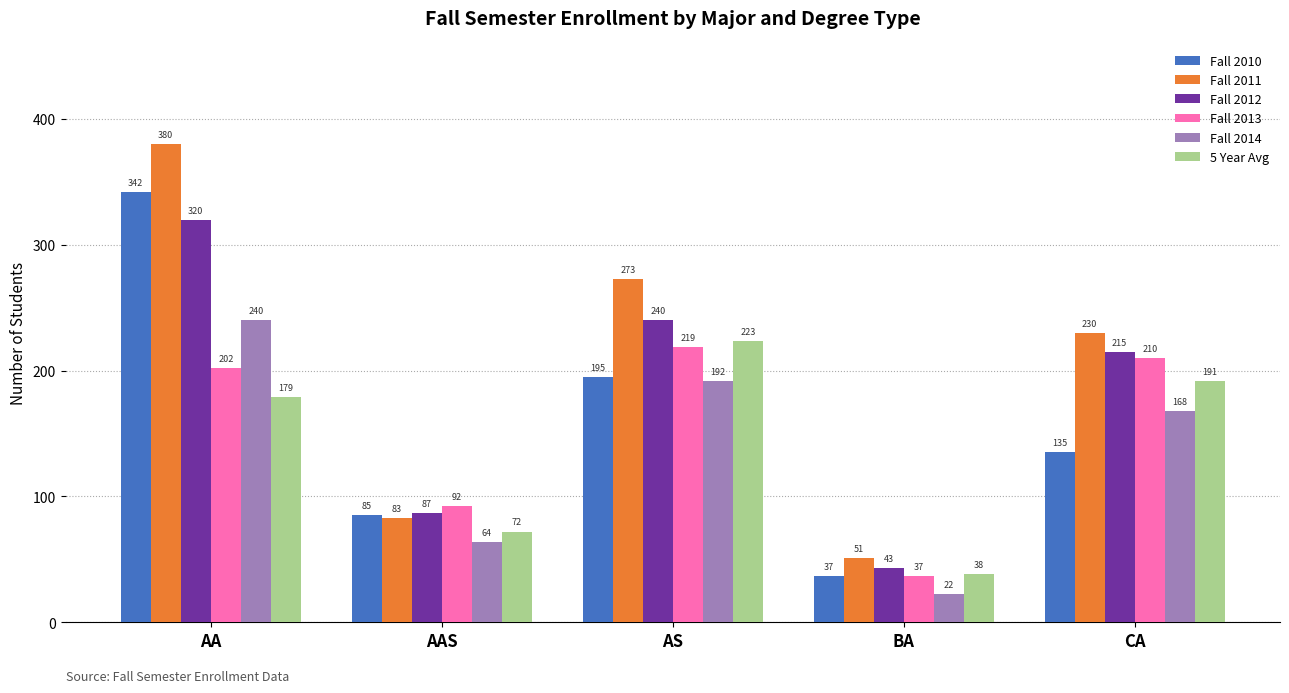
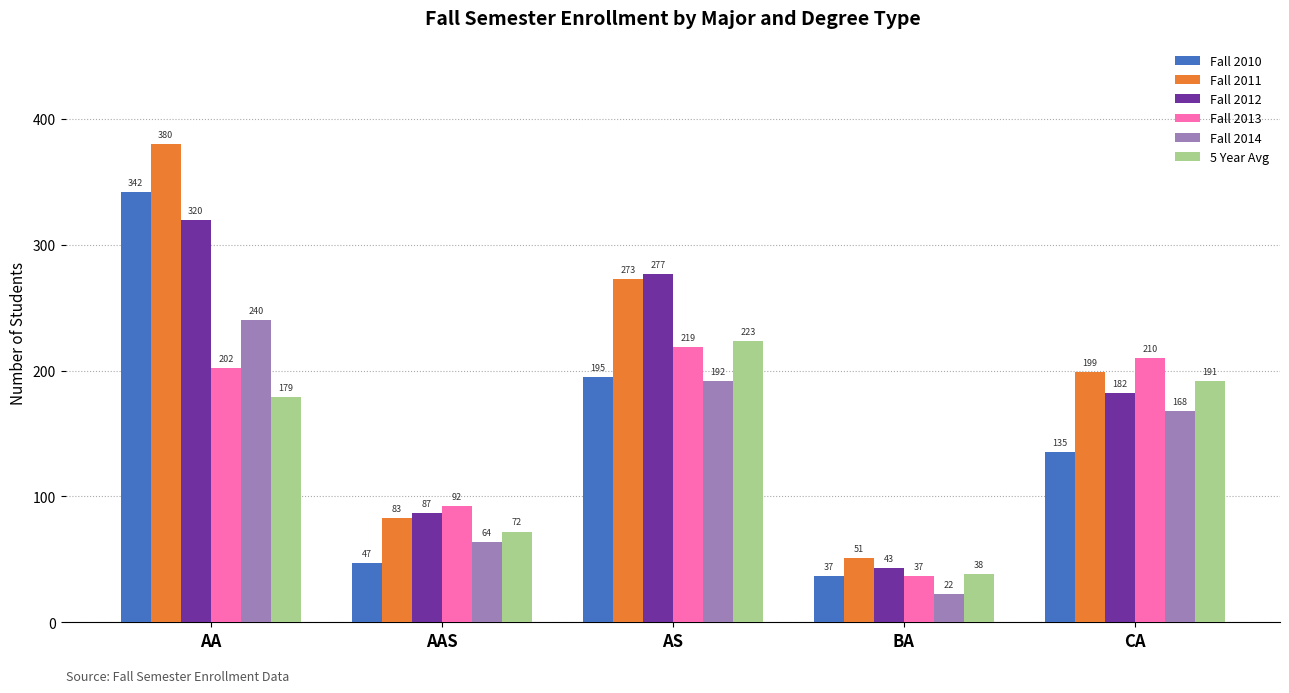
  {
    "Fall 2010": {
      "AA": 342,
-     "AAS": 85,
+     "AAS": 47,
      "AS": 195,
      "BA": 37,
      "CA": 135
    },
    "Fall 2011": {
      "AA": 380,
      "AAS": 83,
      "AS": 273,
      "BA": 51,
-     "CA": 230
+     "CA": 199
    },
    "Fall 2012": {
      "AA": 320,
      "AAS": 87,
-     "AS": 240,
+     "AS": 277,
      "BA": 43,
-     "CA": 215
+     "CA": 182
    },
    "Fall 2013": {
      "AA": 202,
      "AAS": 92,
      "AS": 219,
      "BA": 37,
      "CA": 210
    },
    "Fall 2014": {
      "AA": 240,
      "AAS": 64,
      "AS": 192,
      "BA": 22,
      "CA": 168
    },
    "5 Year Avg": {
      "AA": 179,
      "AAS": 72,
      "BA": 38
    }
  }
